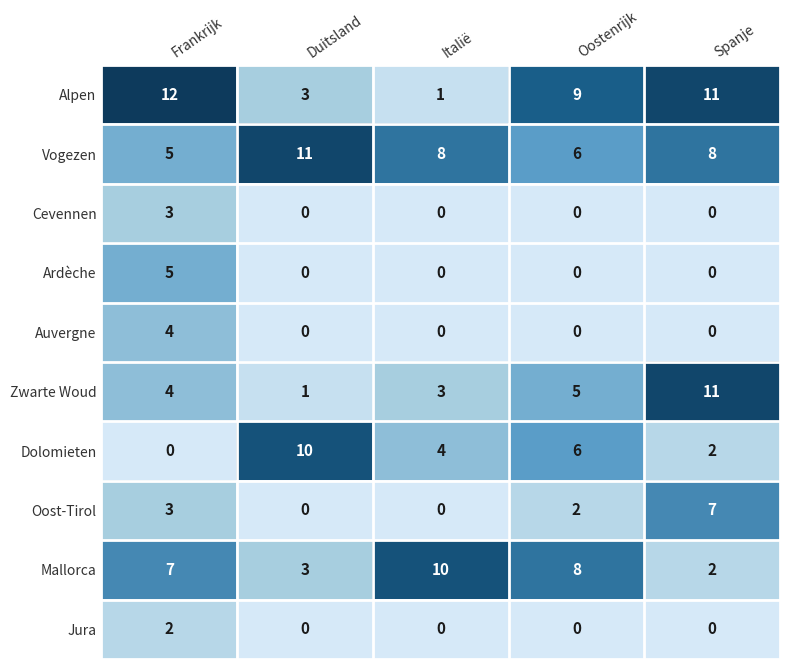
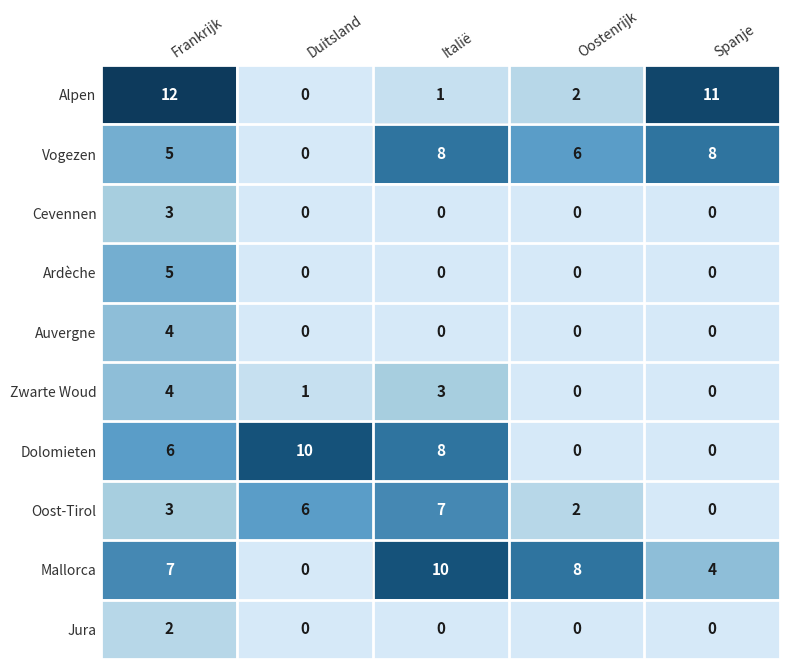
  {
    "Alpen": {
      "Frankrijk": 12,
-     "Duitsland": 3,
+     "Duitsland": 0,
      "Italië": 1,
-     "Oostenrijk": 9,
+     "Oostenrijk": 2,
      "Spanje": 11
    },
    "Vogezen": {
      "Frankrijk": 5,
-     "Duitsland": 11,
+     "Duitsland": 0,
      "Italië": 8,
      "Oostenrijk": 6,
      "Spanje": 8
    },
    "Cevennen": {
      "Frankrijk": 3,
      "Duitsland": 0,
      "Italië": 0,
      "Oostenrijk": 0,
      "Spanje": 0
    },
    "Ardèche": {
      "Frankrijk": 5,
      "Duitsland": 0,
      "Italië": 0,
      "Oostenrijk": 0,
      "Spanje": 0
    },
    "Auvergne": {
      "Frankrijk": 4,
      "Duitsland": 0,
      "Italië": 0,
      "Oostenrijk": 0,
      "Spanje": 0
    },
    "Zwarte Woud": {
      "Frankrijk": 4,
      "Duitsland": 1,
      "Italië": 3,
-     "Oostenrijk": 5,
-     "Spanje": 11
+     "Oostenrijk": 0,
+     "Spanje": 0
    },
    "Dolomieten": {
-     "Frankrijk": 0,
+     "Frankrijk": 6,
      "Duitsland": 10,
-     "Italië": 4,
-     "Oostenrijk": 6,
-     "Spanje": 2
+     "Italië": 8,
+     "Oostenrijk": 0,
+     "Spanje": 0
    },
    "Oost-Tirol": {
      "Frankrijk": 3,
-     "Duitsland": 0,
-     "Italië": 0,
+     "Duitsland": 6,
+     "Italië": 7,
      "Oostenrijk": 2,
-     "Spanje": 7
+     "Spanje": 0
    },
    "Mallorca": {
      "Frankrijk": 7,
-     "Duitsland": 3,
+     "Duitsland": 0,
      "Italië": 10,
      "Oostenrijk": 8,
-     "Spanje": 2
+     "Spanje": 4
    },
    "Jura": {
      "Frankrijk": 2,
      "Duitsland": 0,
      "Italië": 0,
      "Oostenrijk": 0,
      "Spanje": 0
    }
  }
